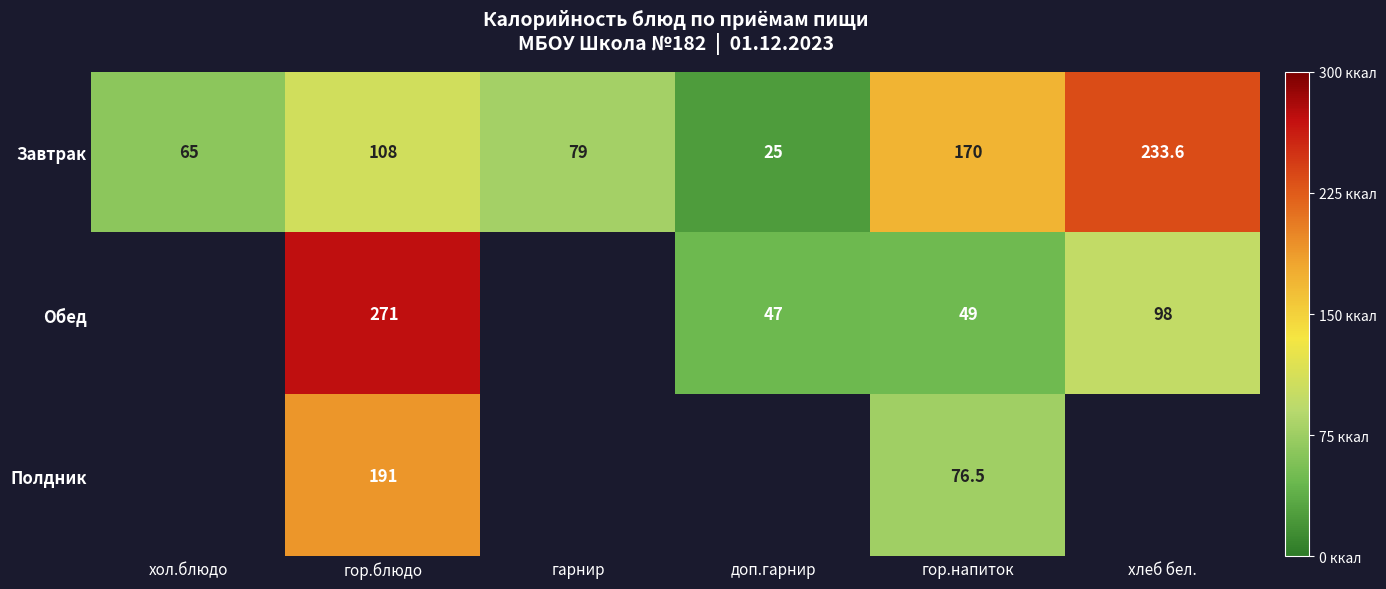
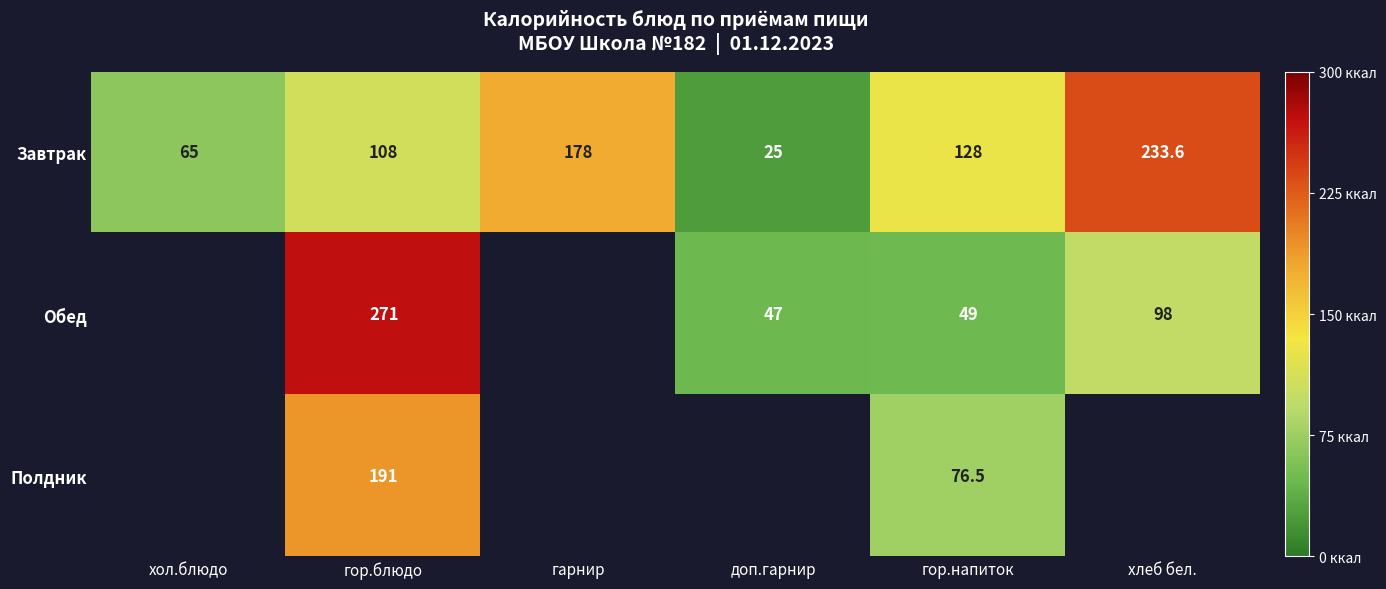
  {
    "Завтрак": {
      "хол.блюдо": 65,
      "гор.блюдо": 108,
-     "гарнир": 79,
+     "гарнир": 178,
      "доп.гарнир": 25,
-     "гор.напиток": 170,
+     "гор.напиток": 128,
      "хлеб бел.": 233.6
    },
    "Обед": {
      "гор.блюдо": 271,
      "доп.гарнир": 47,
      "гор.напиток": 49,
      "хлеб бел.": 98
    },
    "Полдник": {
      "гор.блюдо": 191,
      "гор.напиток": 76.5
    }
  }
